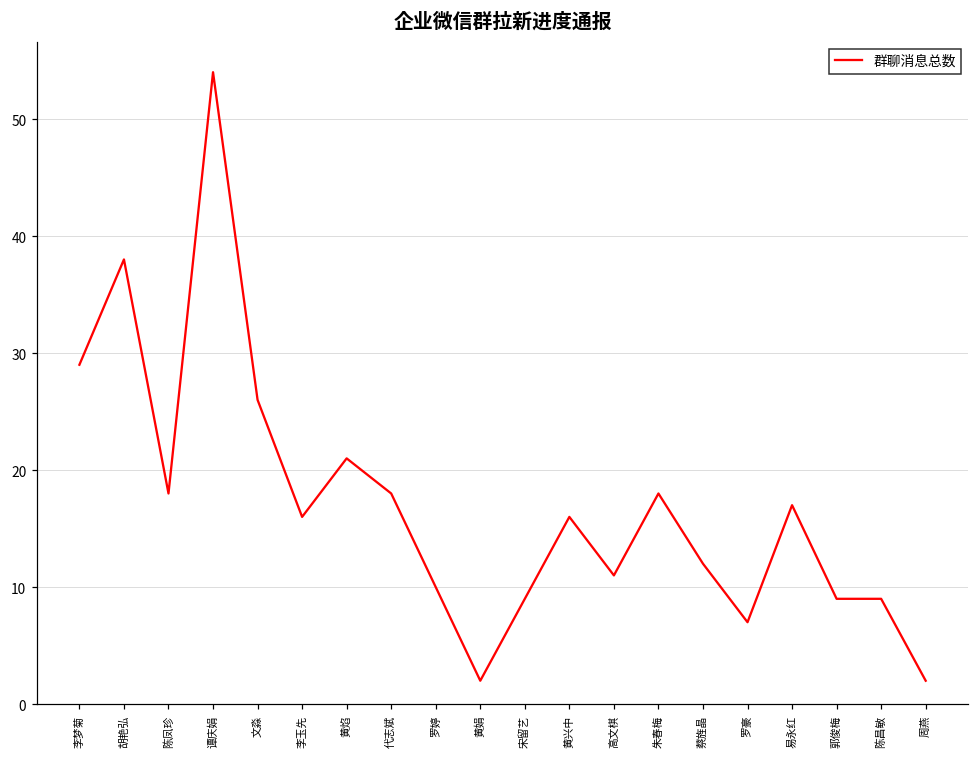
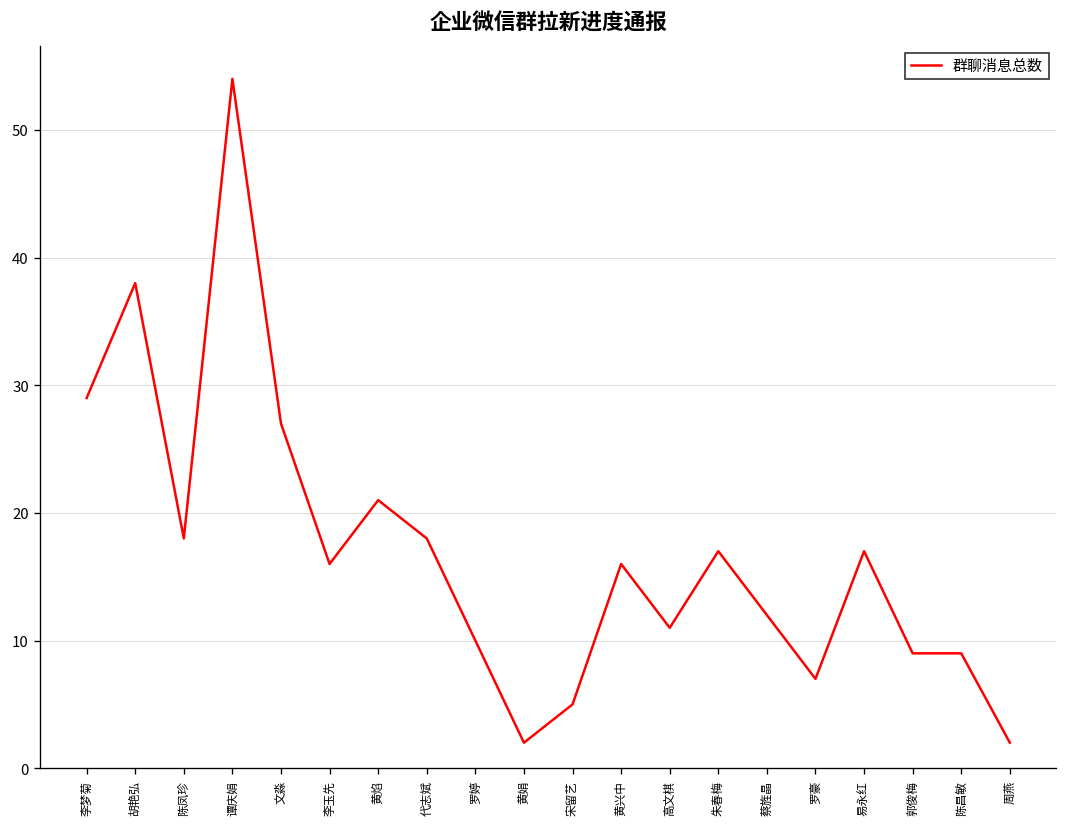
  {
    "李梦菊": 29,
    "胡艳弘": 38,
    "陈凤珍": 18,
    "谭庆娟": 54,
-   "文淼": 26,
+   "文淼": 27,
    "李玉先": 16,
    "黄焰": 21,
    "代志斌": 18,
    "罗婷": 10,
    "黄娟": 2,
-   "宋留艺": 9,
+   "宋留艺": 5,
    "黄兴中": 16,
    "高文棋": 11,
-   "朱春梅": 18,
+   "朱春梅": 17,
    "蔡旌晶": 12,
    "罗豪": 7,
    "易永红": 17,
    "郭俊梅": 9,
    "陈昌敏": 9,
    "周燕": 2
  }
